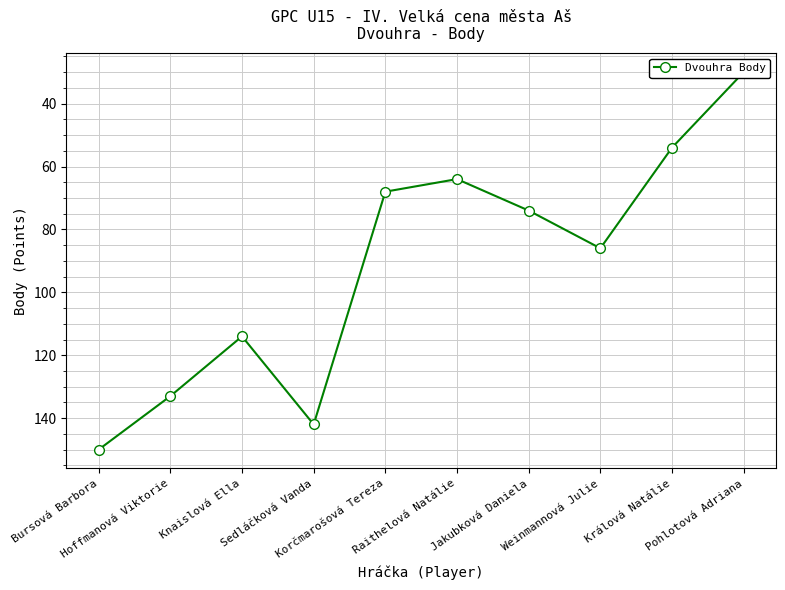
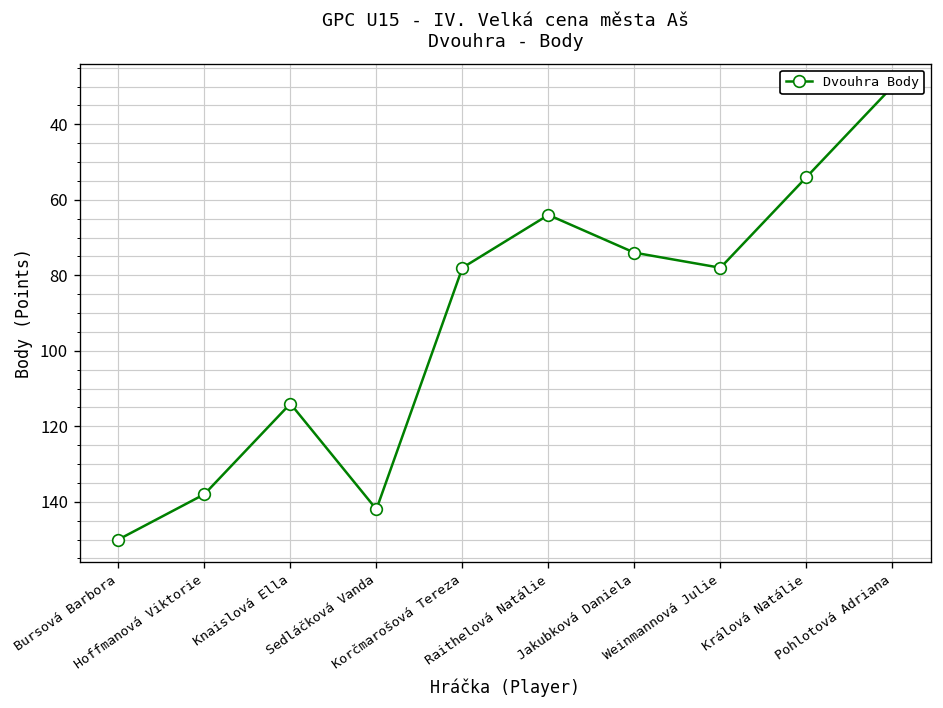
  {
    "Bursová Barbora": 150,
-   "Hoffmanová Viktorie": 133,
+   "Hoffmanová Viktorie": 138,
    "Knaislová Ella": 114,
    "Sedláčková Vanda": 142,
-   "Korčmarošová Tereza": 68,
+   "Korčmarošová Tereza": 78,
    "Raithelová Natálie": 64,
    "Jakubková Daniela": 74,
-   "Weinmannová Julie": 86,
+   "Weinmannová Julie": 78,
    "Králová Natálie": 54
  }
